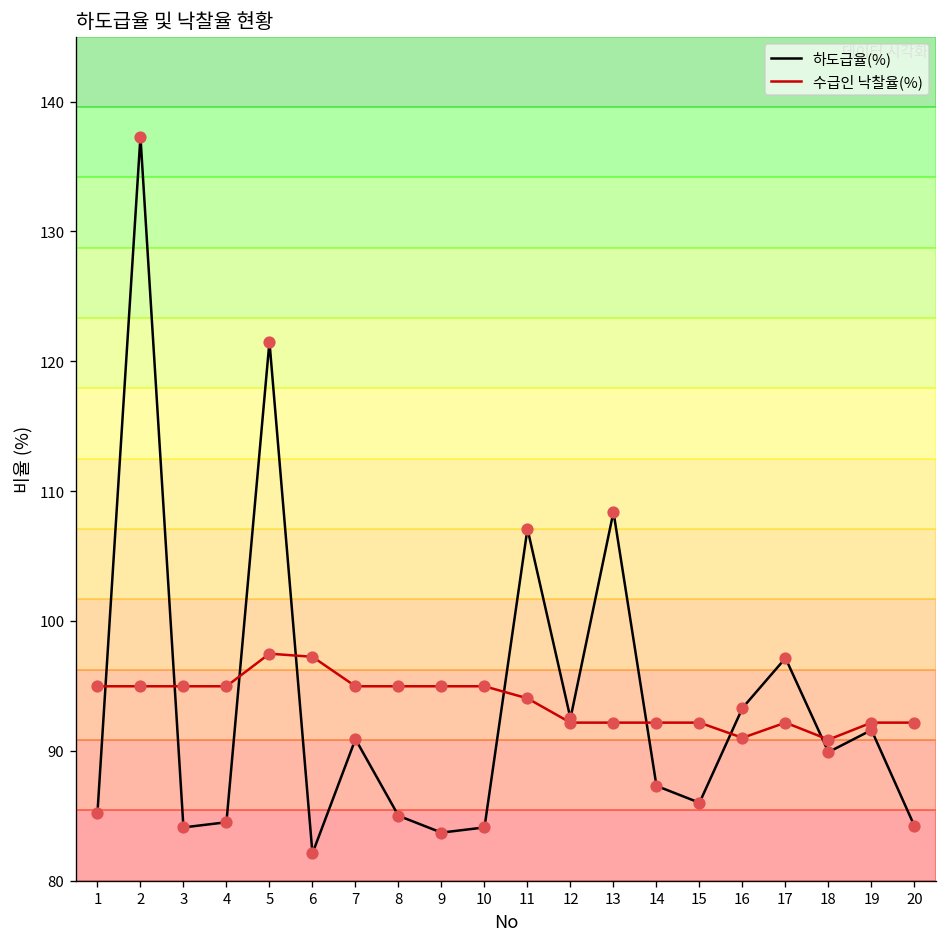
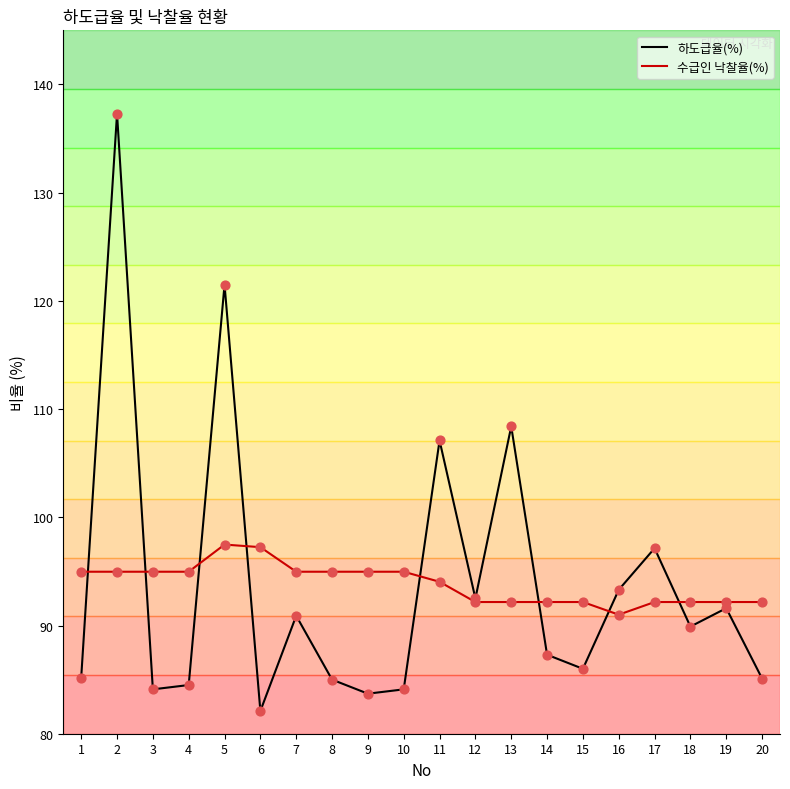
  {
    "하도급율(%)": {
      "1": 85.2,
      "2": 137.3,
      "3": 84.1,
      "4": 84.5,
      "5": 121.5,
      "6": 82.1,
      "7": 90.9,
      "8": 85.0,
      "9": 83.7,
      "10": 84.1,
      "11": 107.1,
      "12": 92.5,
      "13": 108.4,
      "14": 87.3,
      "15": 86.0,
      "16": 93.3,
      "17": 97.1,
      "18": 89.9,
      "19": 91.6,
-     "20": 84.2
+     "20": 85.1
    },
    "수급인 낙찰율(%)": {
      "1": 95.0,
      "2": 95.0,
      "3": 95.0,
      "4": 95.0,
      "5": 97.5,
      "6": 97.2,
      "7": 95.0,
      "8": 95.0,
      "9": 95.0,
      "10": 95.0,
      "11": 94.0,
      "12": 92.2,
      "13": 92.2,
      "14": 92.2,
      "15": 92.2,
      "16": 91.0,
      "17": 92.2,
-     "18": 90.9,
+     "18": 92.2,
      "19": 92.2,
      "20": 92.2
    }
  }
